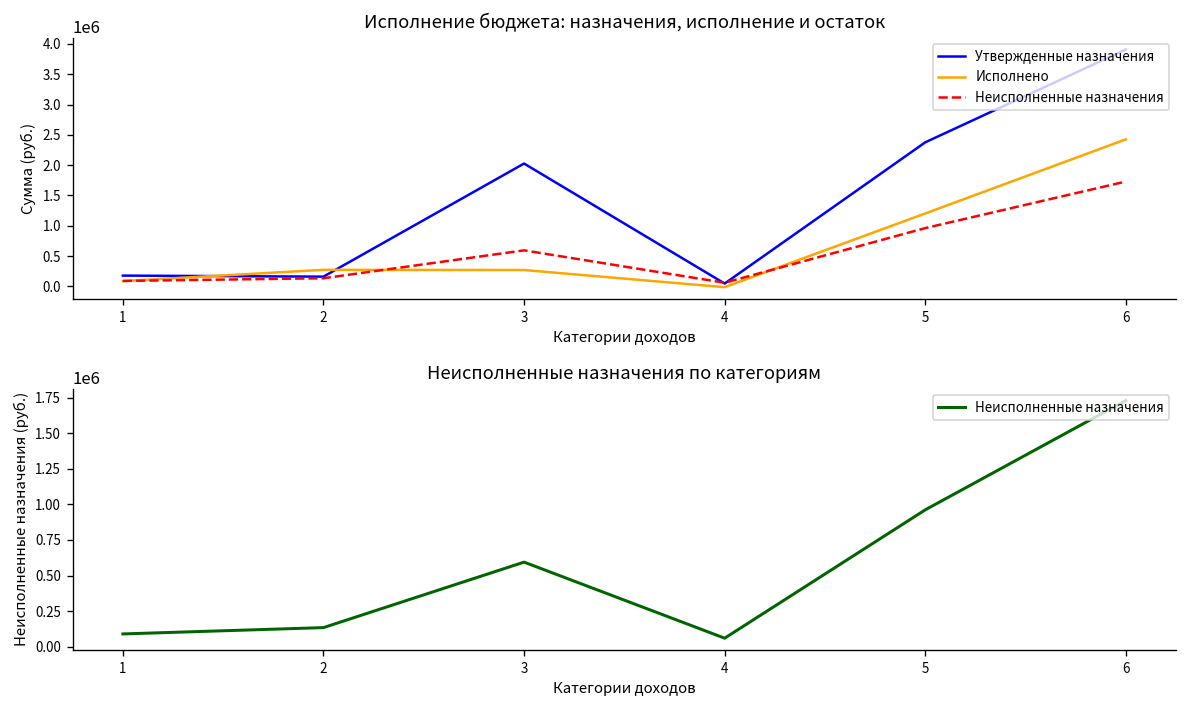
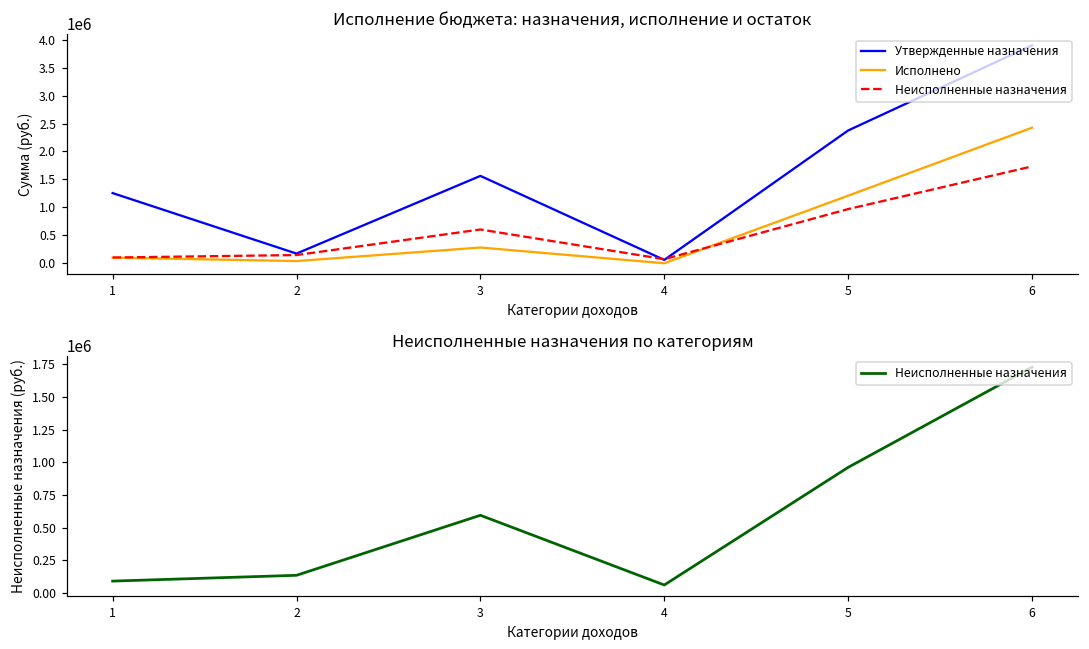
  {
    "Исполнение бюджета: назначения, исполнение и остаток": {
      "Утвержденные назначения": {
-       "1": 200000,
-       "3": 2000000,
+       "1": 1200000,
+       "3": 1600000,
        "5": 2400000
      },
      "Исполнено": {
-       "2": 300000,
+       "2": 0,
        "3": 300000,
        "4": 0,
        "5": 1200000,
        "6": 2400000
      }
    },
    "Неисполненные назначения по категориям": {
      "1": 90000,
      "2": 130000,
      "3": 590000,
      "4": 60000,
      "5": 960000
    }
  }
